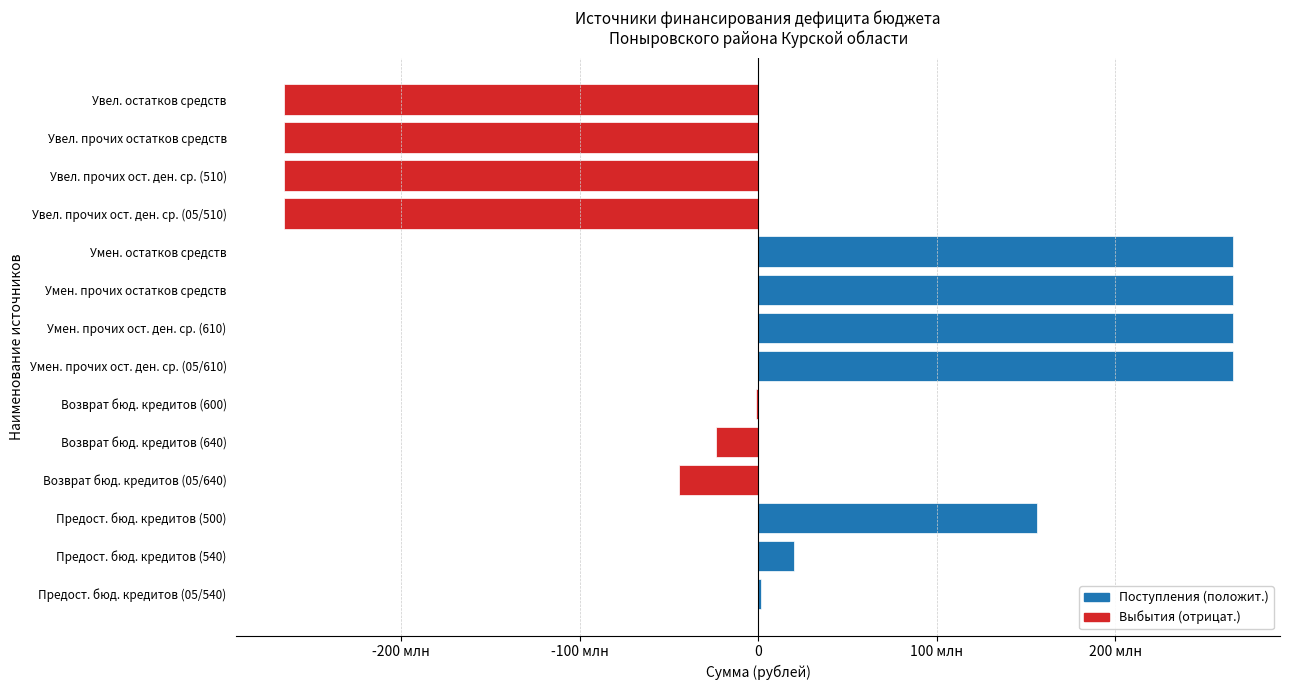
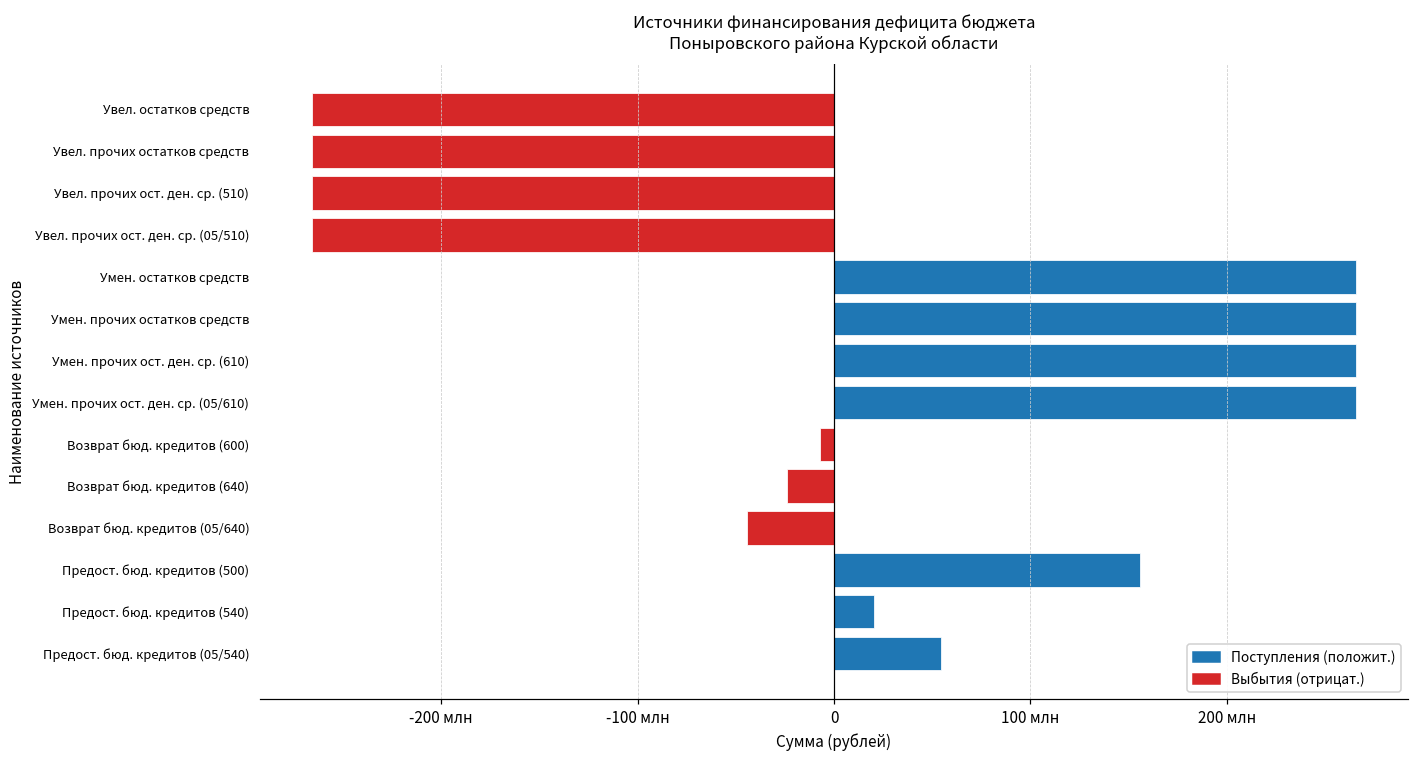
  {
    "Увел. остатков средств": "-266 млн",
    "Увел. прочих остатков средств": "-266 млн",
    "Увел. прочих ост. ден. ср. (510)": "-266 млн",
    "Увел. прочих ост. ден. ср. (05/510)": "-266 млн",
    "Умен. остатков средств": "266 млн",
    "Умен. прочих остатков средств": "266 млн",
    "Умен. прочих ост. ден. ср. (610)": "266 млн",
    "Умен. прочих ост. ден. ср. (05/610)": "266 млн",
-   "Возврат бюд. кредитов (600)": "-2 млн",
+   "Возврат бюд. кредитов (600)": "-7 млн",
    "Возврат бюд. кредитов (640)": "-24 млн",
    "Возврат бюд. кредитов (05/640)": "-44 млн",
    "Предост. бюд. кредитов (500)": "156 млн",
    "Предост. бюд. кредитов (540)": "20 млн",
-   "Предост. бюд. кредитов (05/540)": "2 млн"
+   "Предост. бюд. кредитов (05/540)": "54 млн"
  }
